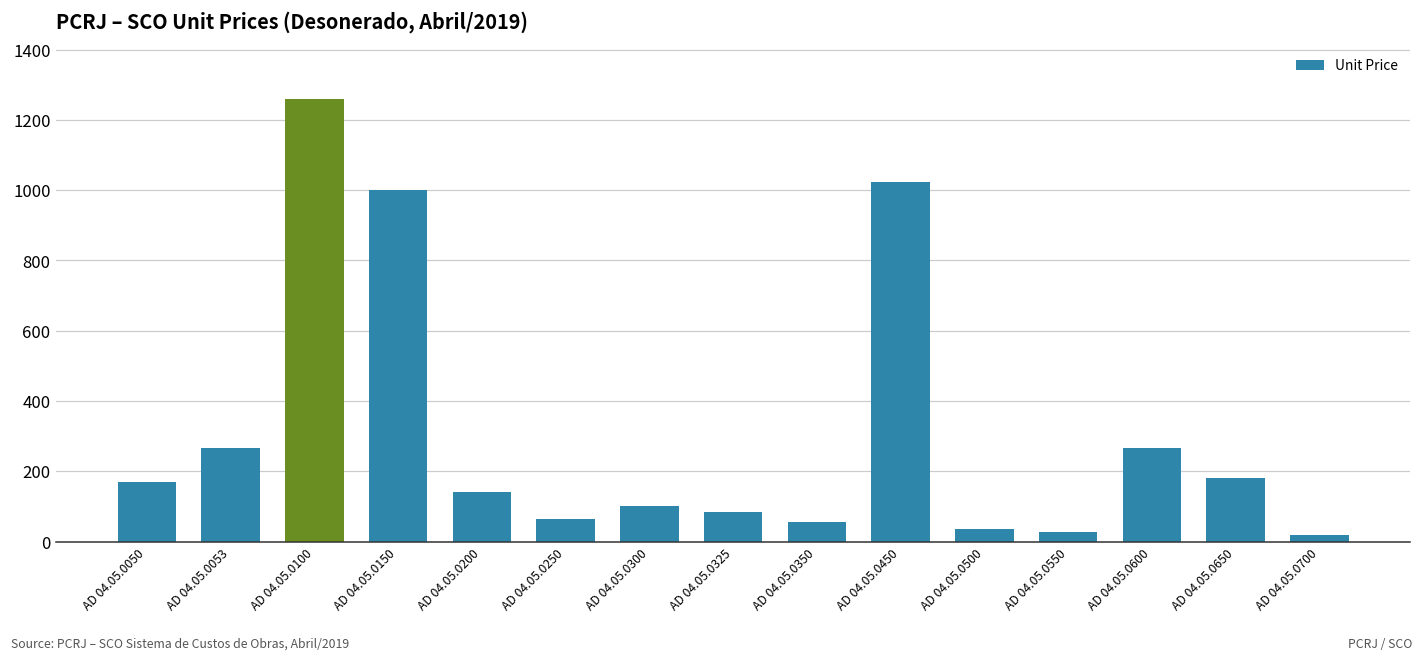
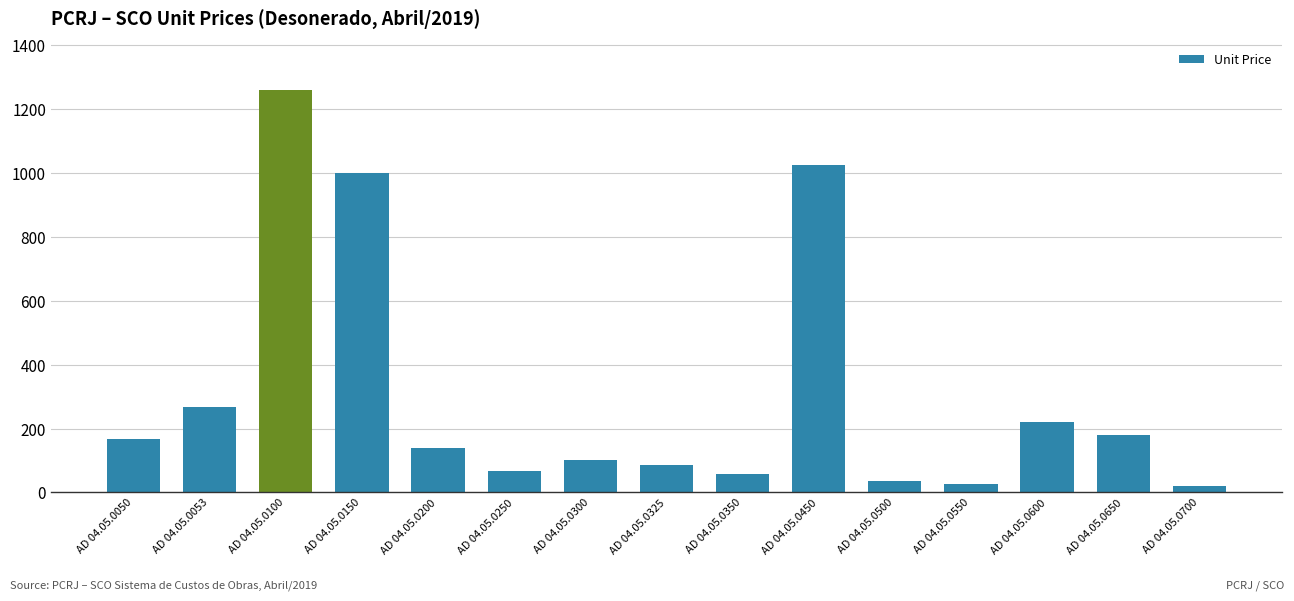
  {
    "AD 04.05.0050": 170,
    "AD 04.05.0053": 270,
    "AD 04.05.0100": 1260,
    "AD 04.05.0150": 1000,
    "AD 04.05.0200": 140,
    "AD 04.05.0250": 70,
    "AD 04.05.0300": 100,
    "AD 04.05.0325": 90,
    "AD 04.05.0350": 60,
    "AD 04.05.0450": 1020,
    "AD 04.05.0500": 40,
    "AD 04.05.0550": 30,
-   "AD 04.05.0600": 270,
+   "AD 04.05.0600": 220,
    "AD 04.05.0650": 180,
    "AD 04.05.0700": 20
  }
